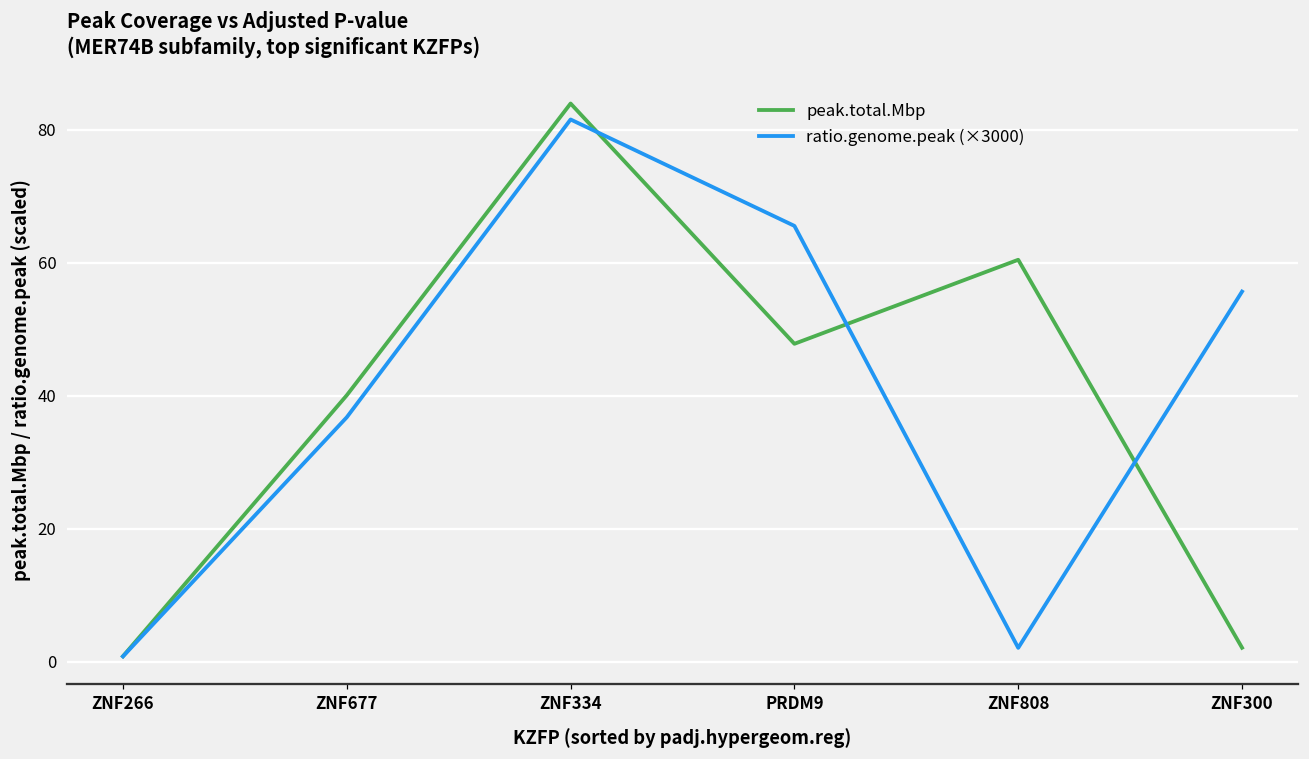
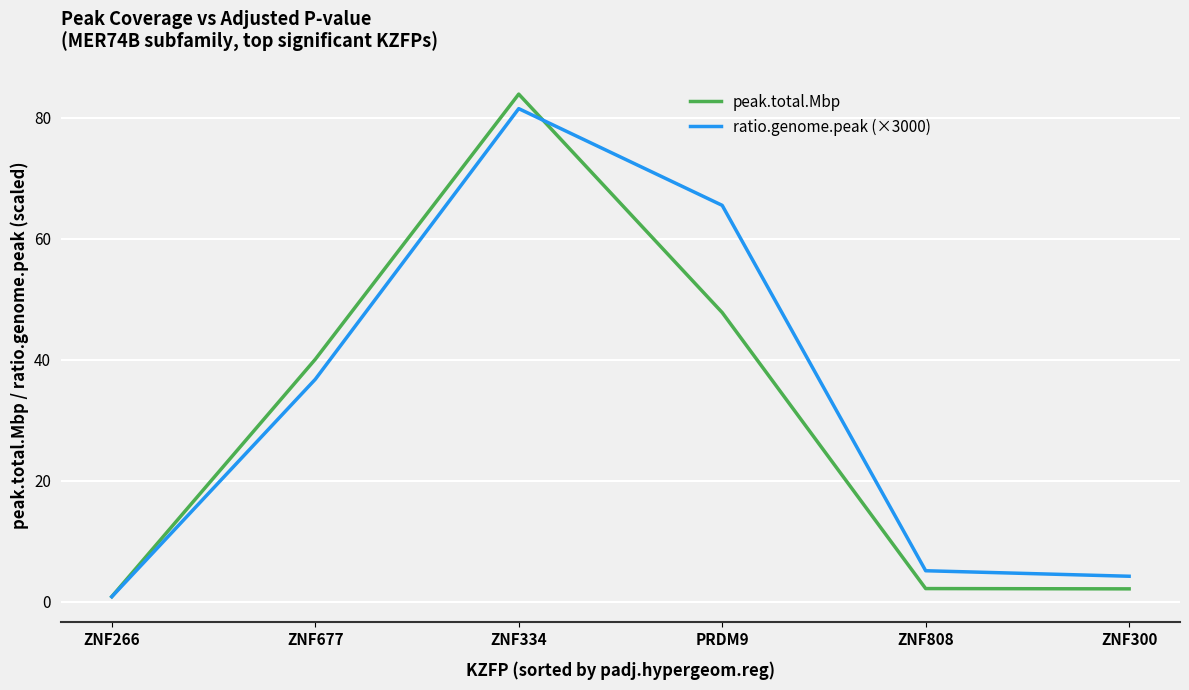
  {
    "peak.total.Mbp": {
      "ZNF677": 40,
      "ZNF334": 84,
      "PRDM9": 48,
-     "ZNF808": 60,
+     "ZNF808": 2,
      "ZNF300": 2
    },
    "ratio.genome.peak (×3000)": {
      "ZNF677": 37,
      "ZNF334": 82,
      "PRDM9": 66,
-     "ZNF808": 2,
-     "ZNF300": 56
+     "ZNF808": 5,
+     "ZNF300": 4
    }
  }
